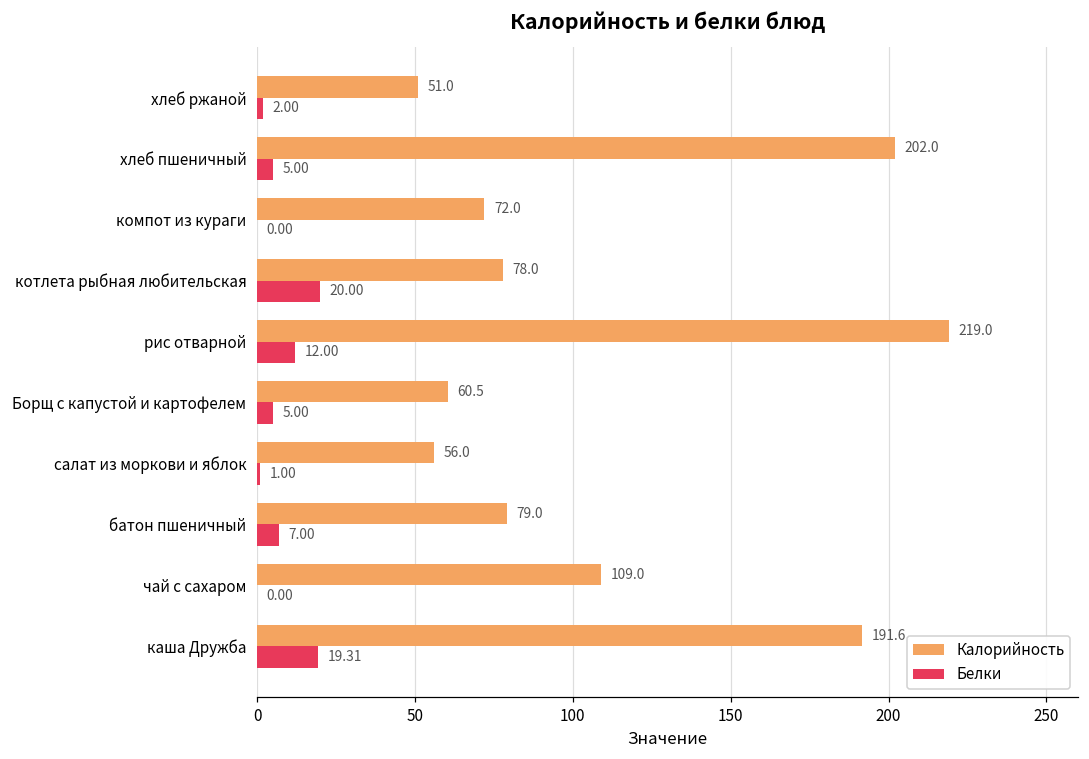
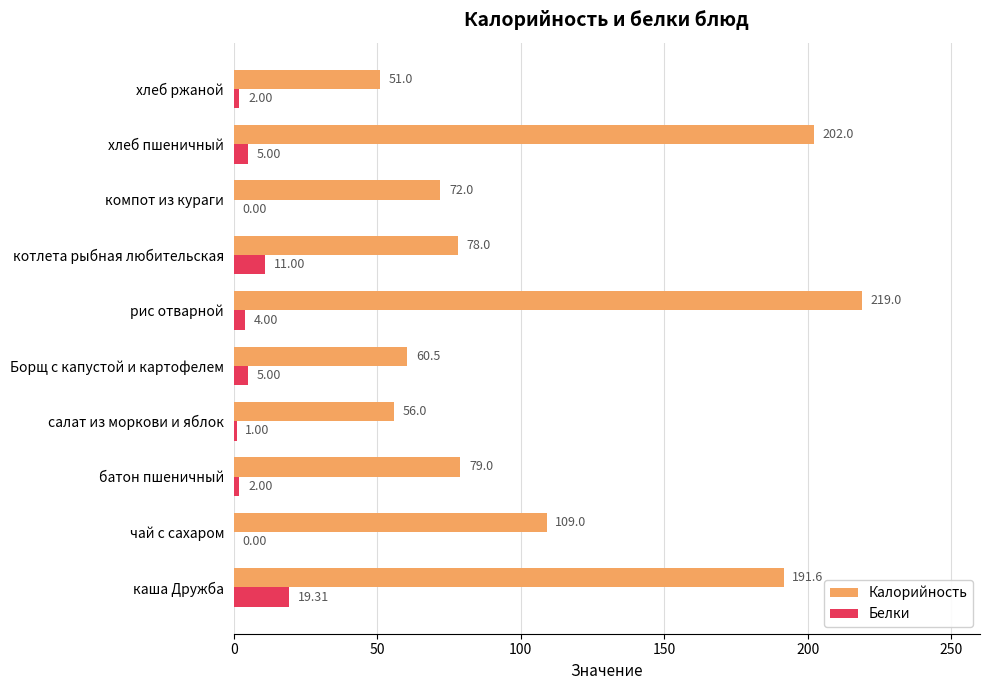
  {
    "Калорийность": {
      "хлеб ржаной": 51.0,
      "хлеб пшеничный": 202.0,
      "компот из кураги": 72.0,
      "котлета рыбная любительская": 78.0,
      "рис отварной": 219.0,
      "Борщ с капустой и картофелем": 60.5,
      "салат из моркови и яблок": 56.0,
      "батон пшеничный": 79.0,
      "чай с сахаром": 109.0,
      "каша Дружба": 191.6
    },
    "Белки": {
      "хлеб ржаной": 2.00,
      "хлеб пшеничный": 5.00,
      "компот из кураги": 0.00,
-     "котлета рыбная любительская": 20.00,
-     "рис отварной": 12.00,
+     "котлета рыбная любительская": 11.00,
+     "рис отварной": 4.00,
      "Борщ с капустой и картофелем": 5.00,
      "салат из моркови и яблок": 1.00,
-     "батон пшеничный": 7.00,
+     "батон пшеничный": 2.00,
      "чай с сахаром": 0.00,
      "каша Дружба": 19.31
    }
  }
